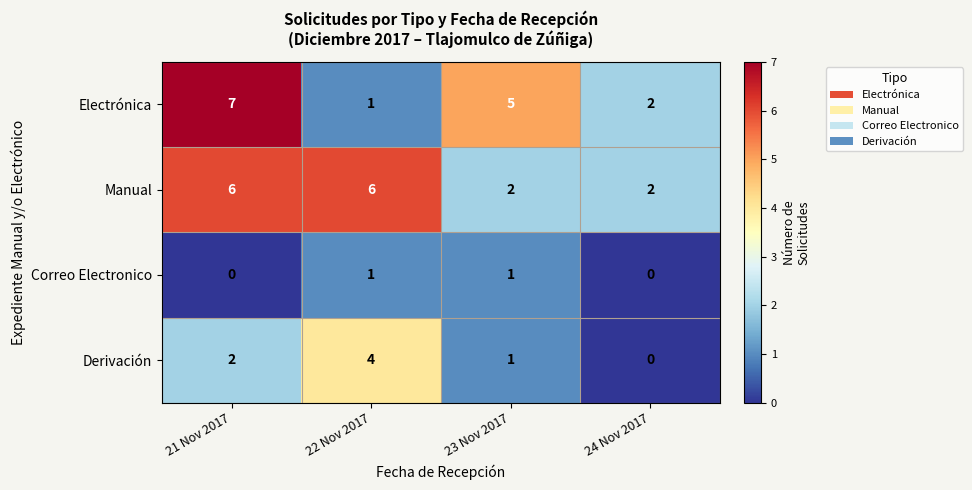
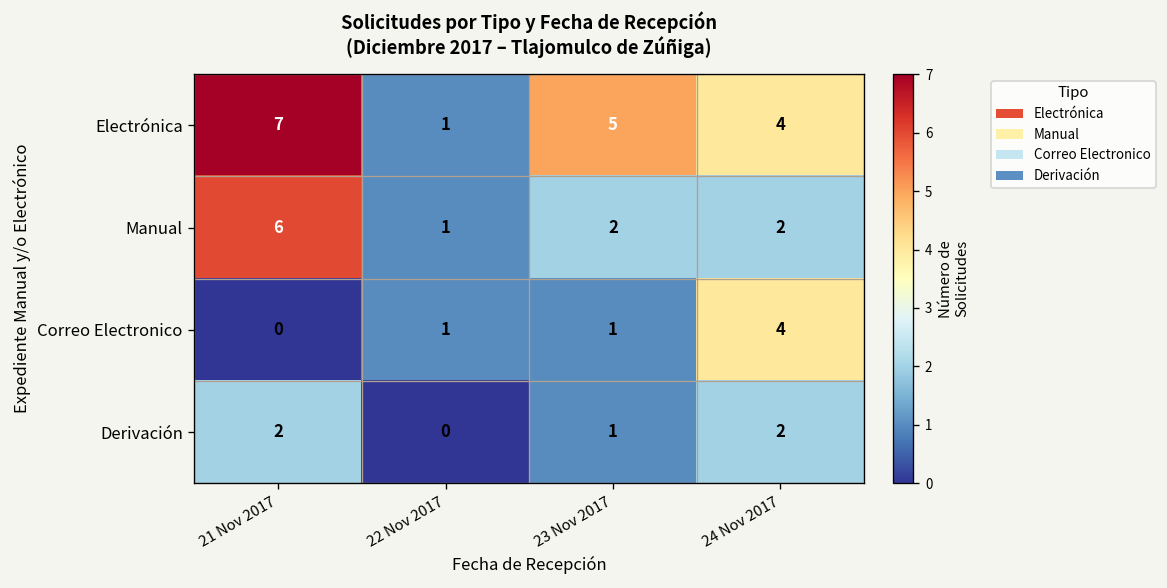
  {
    "Electrónica": {
      "21 Nov 2017": 7,
      "22 Nov 2017": 1,
      "23 Nov 2017": 5,
-     "24 Nov 2017": 2
+     "24 Nov 2017": 4
    },
    "Manual": {
      "21 Nov 2017": 6,
-     "22 Nov 2017": 6,
+     "22 Nov 2017": 1,
      "23 Nov 2017": 2,
      "24 Nov 2017": 2
    },
    "Correo Electronico": {
      "21 Nov 2017": 0,
      "22 Nov 2017": 1,
      "23 Nov 2017": 1,
-     "24 Nov 2017": 0
+     "24 Nov 2017": 4
    },
    "Derivación": {
      "21 Nov 2017": 2,
-     "22 Nov 2017": 4,
+     "22 Nov 2017": 0,
      "23 Nov 2017": 1,
-     "24 Nov 2017": 0
+     "24 Nov 2017": 2
    }
  }
